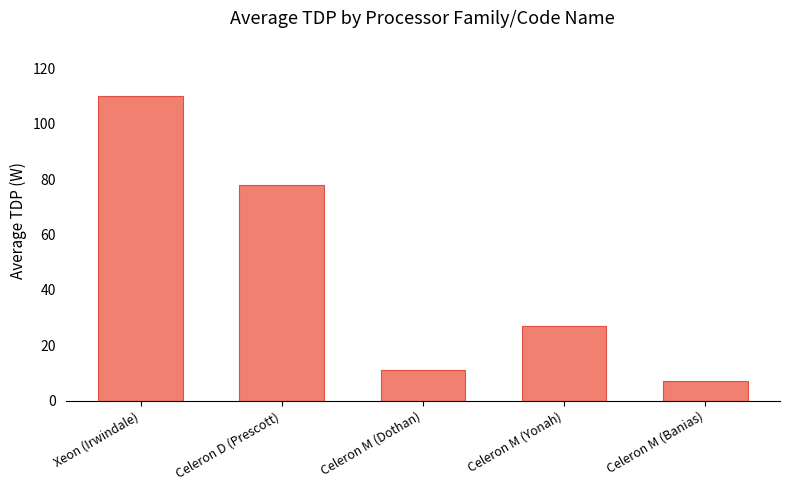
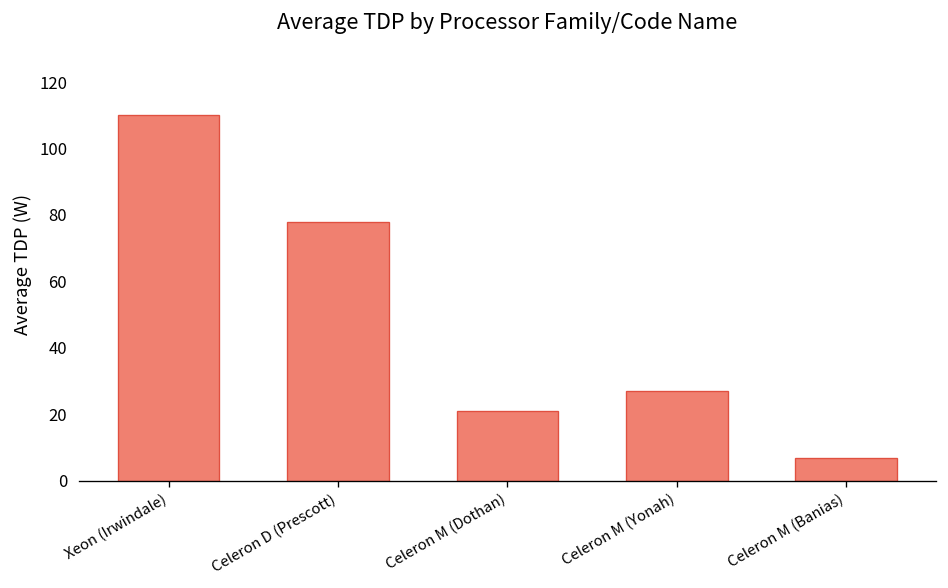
  {
    "Xeon (Irwindale)": 110,
    "Celeron D (Prescott)": 78,
-   "Celeron M (Dothan)": 11,
+   "Celeron M (Dothan)": 21,
    "Celeron M (Yonah)": 27,
    "Celeron M (Banias)": 7
  }
